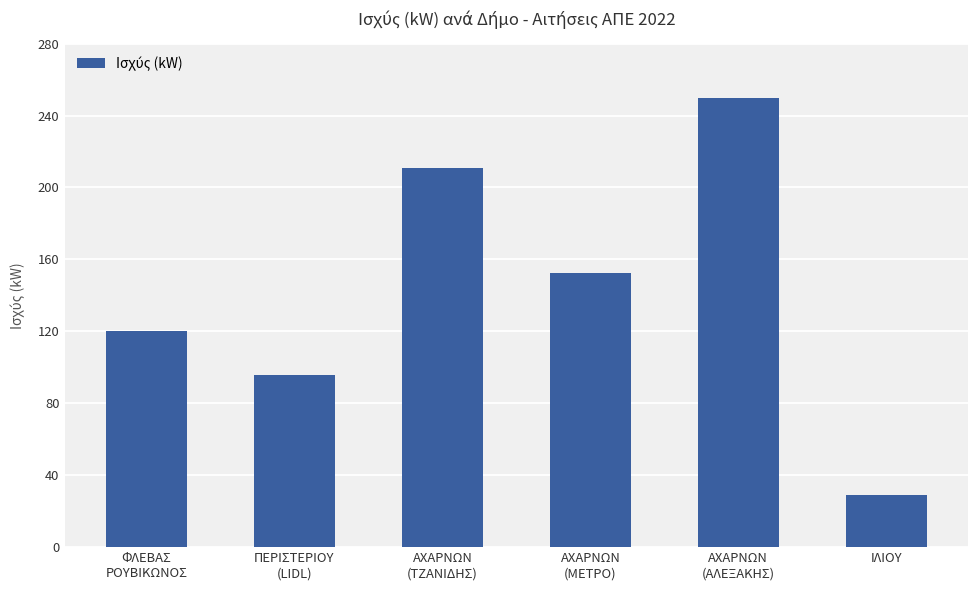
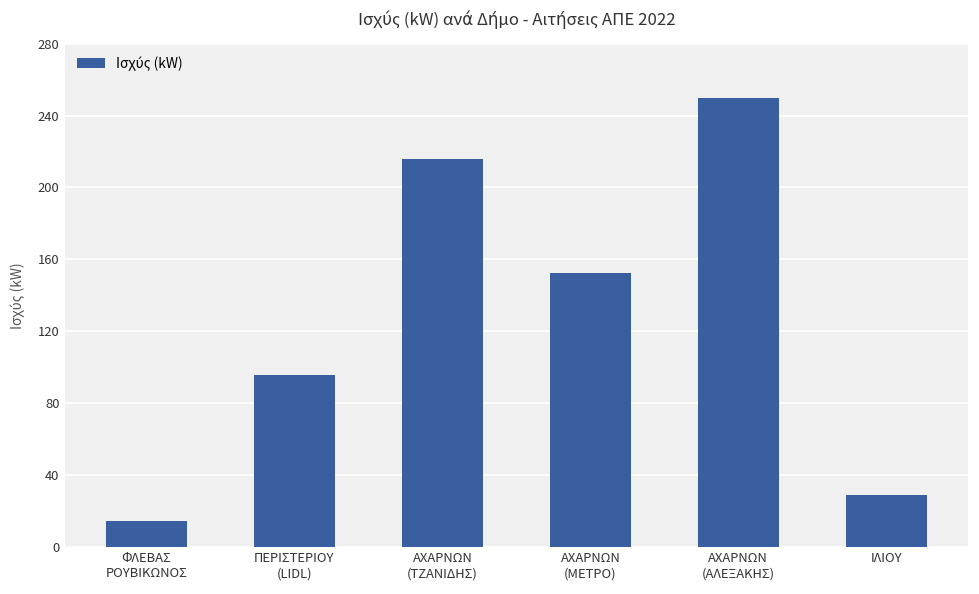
  {
-   "ΦΛΕΒΑΣ ΡΟΥΒΙΚΩΝΟΣ": 120,
+   "ΦΛΕΒΑΣ ΡΟΥΒΙΚΩΝΟΣ": 15,
    "ΠΕΡΙΣΤΕΡΙΟΥ (LIDL)": 96,
-   "ΑΧΑΡΝΩΝ (ΤΖΑΝΙΔΗΣ)": 211,
+   "ΑΧΑΡΝΩΝ (ΤΖΑΝΙΔΗΣ)": 216,
    "ΑΧΑΡΝΩΝ (ΜΕΤΡΟ)": 153,
    "ΑΧΑΡΝΩΝ (ΑΛΕΞΑΚΗΣ)": 250,
    "ΙΛΙΟΥ": 29
  }
